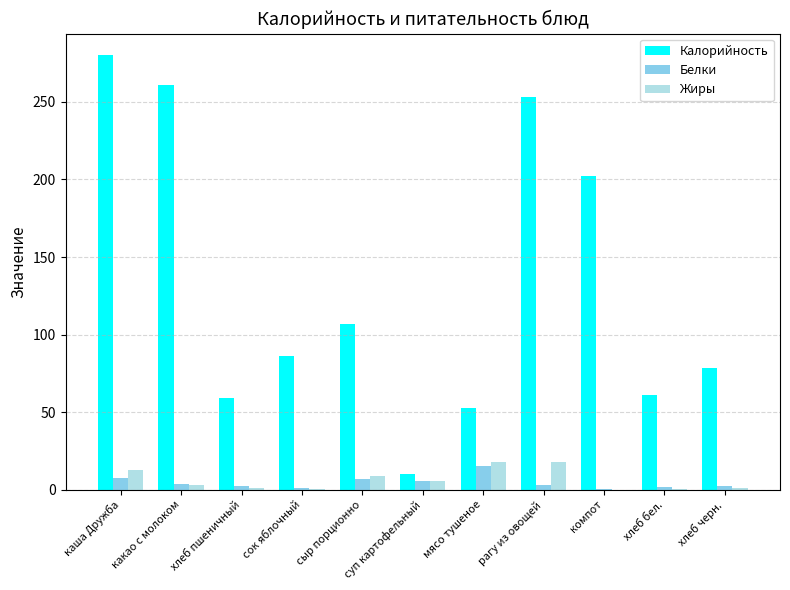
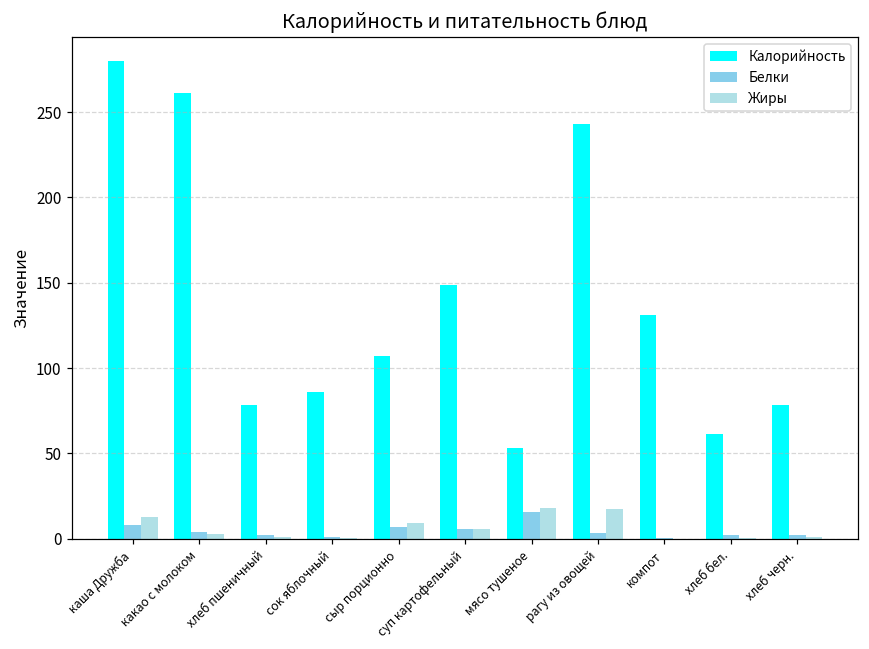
  {
    "Калорийность": {
      "каша Дружба": 280,
      "какао с молоком": 261,
-     "хлеб пшеничный": 59,
+     "хлеб пшеничный": 79,
      "сок яблочный": 86,
      "сыр порционно": 107,
-     "суп картофельный": 10,
+     "суп картофельный": 149,
      "мясо тушеное": 53,
-     "рагу из овощей": 253,
-     "компот": 202,
+     "рагу из овощей": 243,
+     "компот": 131,
      "хлеб бел.": 61,
      "хлеб черн.": 79
    }
  }
